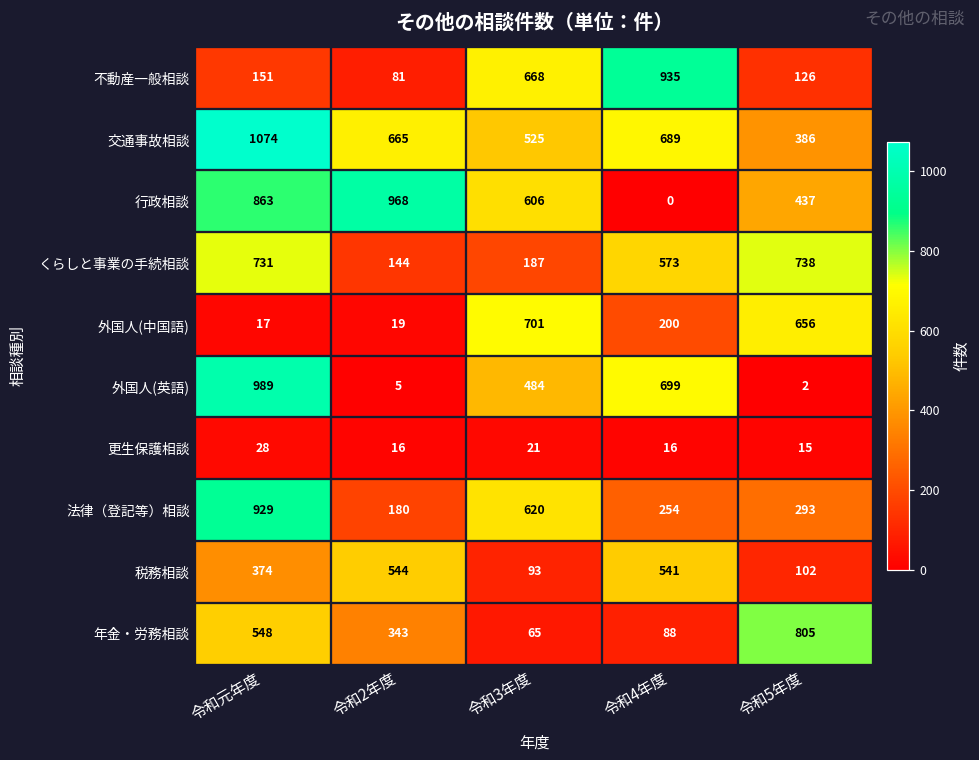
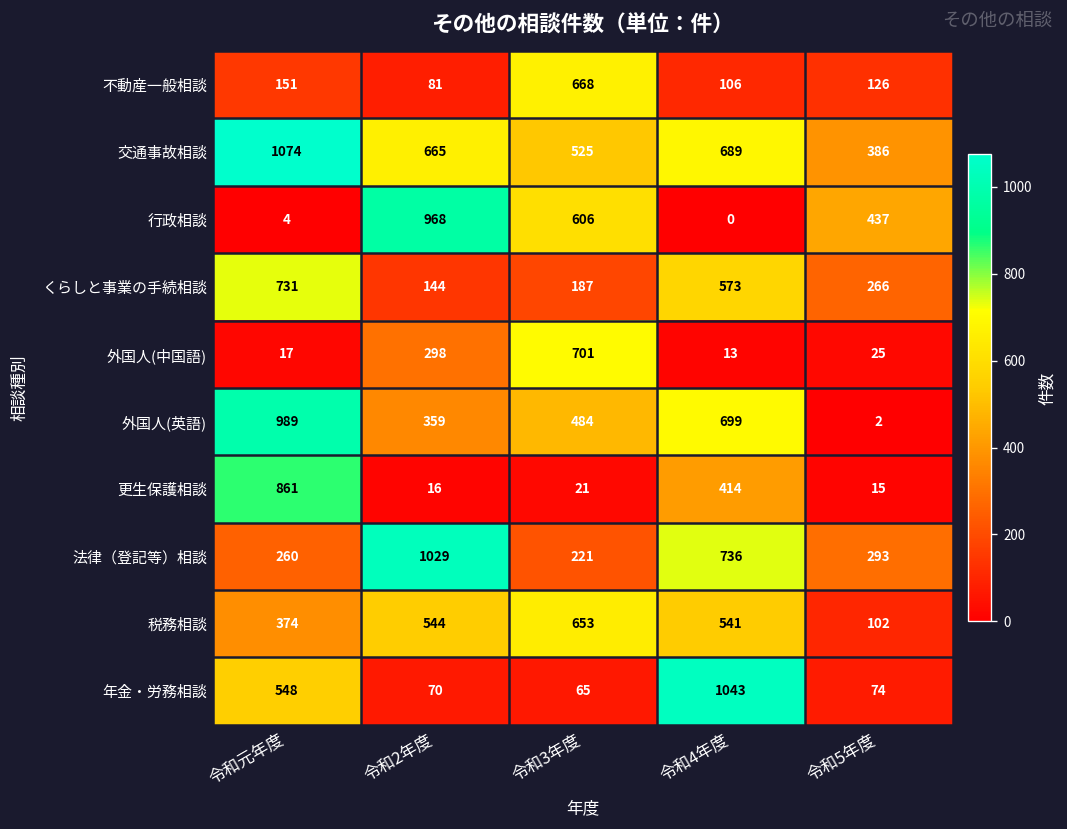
  {
    "不動産一般相談": {
      "令和元年度": 151,
      "令和2年度": 81,
      "令和3年度": 668,
-     "令和4年度": 935,
+     "令和4年度": 106,
      "令和5年度": 126
    },
    "交通事故相談": {
      "令和元年度": 1074,
      "令和2年度": 665,
      "令和3年度": 525,
      "令和4年度": 689,
      "令和5年度": 386
    },
    "行政相談": {
-     "令和元年度": 863,
+     "令和元年度": 4,
      "令和2年度": 968,
      "令和3年度": 606,
      "令和4年度": 0,
      "令和5年度": 437
    },
    "くらしと事業の手続相談": {
      "令和元年度": 731,
      "令和2年度": 144,
      "令和3年度": 187,
      "令和4年度": 573,
-     "令和5年度": 738
+     "令和5年度": 266
    },
    "外国人(中国語)": {
      "令和元年度": 17,
-     "令和2年度": 19,
+     "令和2年度": 298,
      "令和3年度": 701,
-     "令和4年度": 200,
-     "令和5年度": 656
+     "令和4年度": 13,
+     "令和5年度": 25
    },
    "外国人(英語)": {
      "令和元年度": 989,
-     "令和2年度": 5,
+     "令和2年度": 359,
      "令和3年度": 484,
      "令和4年度": 699,
      "令和5年度": 2
    },
    "更生保護相談": {
-     "令和元年度": 28,
+     "令和元年度": 861,
      "令和2年度": 16,
      "令和3年度": 21,
-     "令和4年度": 16,
+     "令和4年度": 414,
      "令和5年度": 15
    },
    "法律（登記等）相談": {
-     "令和元年度": 929,
-     "令和2年度": 180,
-     "令和3年度": 620,
-     "令和4年度": 254,
+     "令和元年度": 260,
+     "令和2年度": 1029,
+     "令和3年度": 221,
+     "令和4年度": 736,
      "令和5年度": 293
    },
    "税務相談": {
      "令和元年度": 374,
      "令和2年度": 544,
-     "令和3年度": 93,
+     "令和3年度": 653,
      "令和4年度": 541,
      "令和5年度": 102
    },
    "年金・労務相談": {
      "令和元年度": 548,
-     "令和2年度": 343,
+     "令和2年度": 70,
      "令和3年度": 65,
-     "令和4年度": 88,
-     "令和5年度": 805
+     "令和4年度": 1043,
+     "令和5年度": 74
    }
  }
